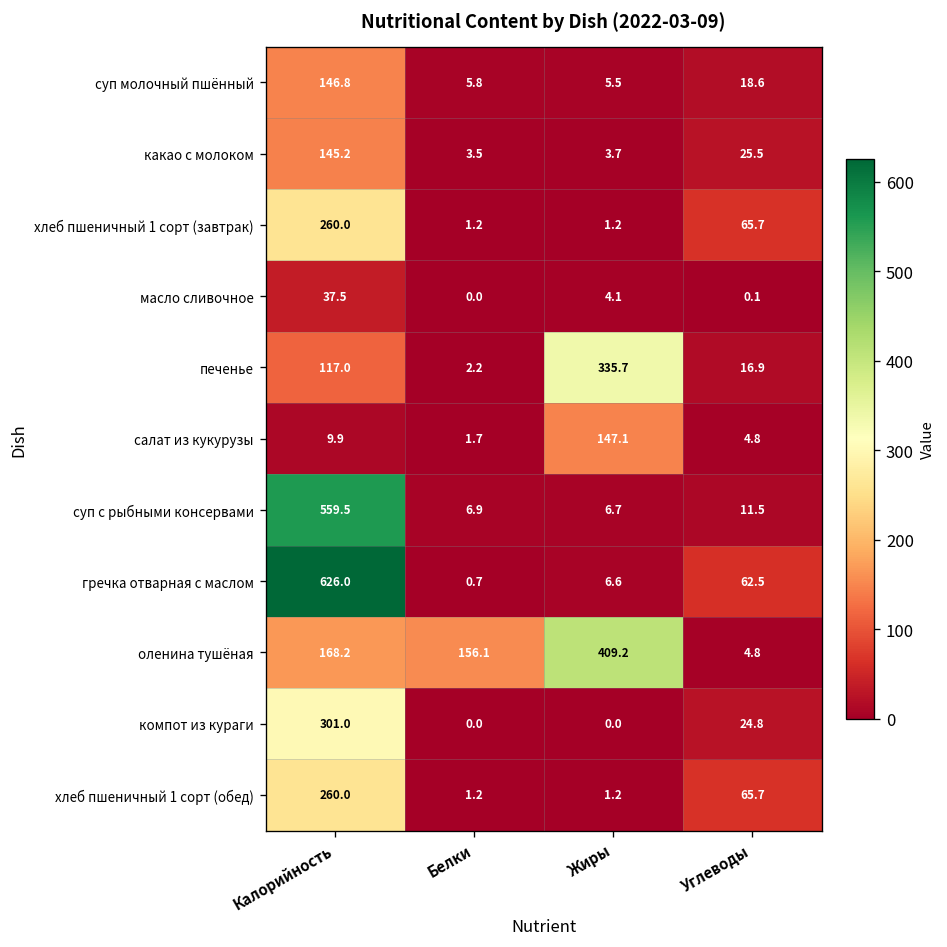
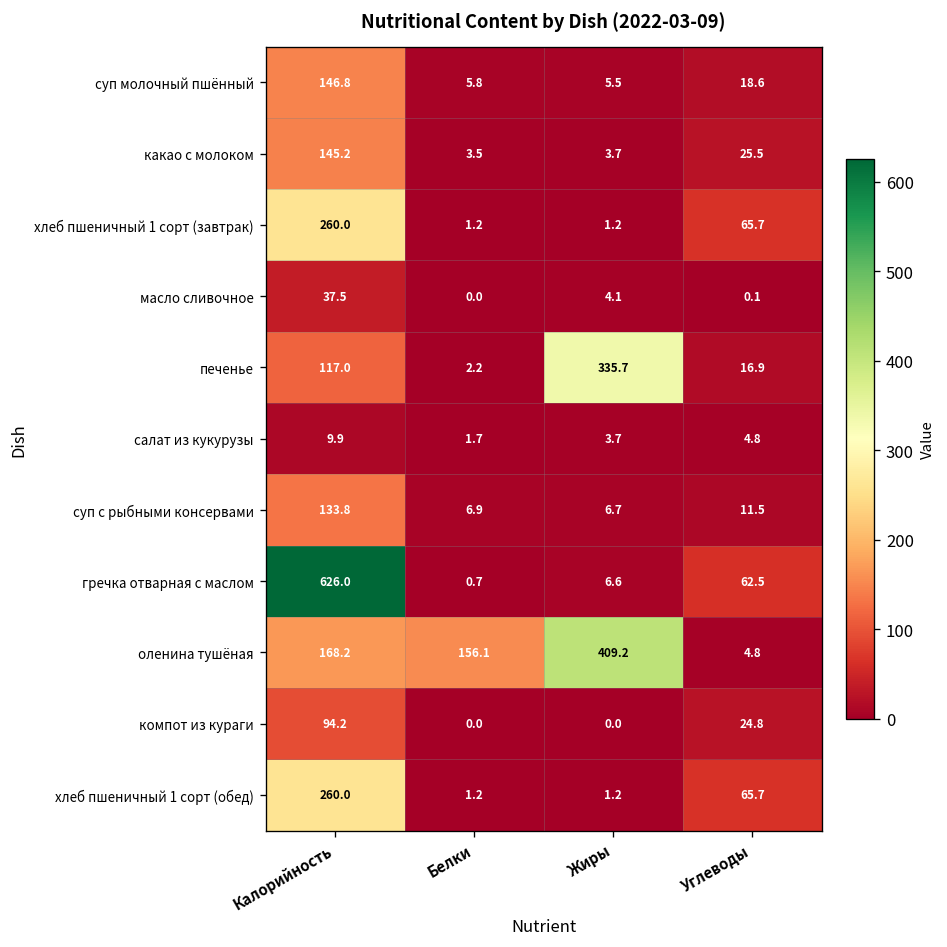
  {
    "суп молочный пшённый": {
      "Калорийность": 146.8,
      "Белки": 5.8,
      "Жиры": 5.5,
      "Углеводы": 18.6
    },
    "какао с молоком": {
      "Калорийность": 145.2,
      "Белки": 3.5,
      "Жиры": 3.7,
      "Углеводы": 25.5
    },
    "хлеб пшеничный 1 сорт (завтрак)": {
      "Калорийность": 260.0,
      "Белки": 1.2,
      "Жиры": 1.2,
      "Углеводы": 65.7
    },
    "масло сливочное": {
      "Калорийность": 37.5,
      "Белки": 0.0,
      "Жиры": 4.1,
      "Углеводы": 0.1
    },
    "печенье": {
      "Калорийность": 117.0,
      "Белки": 2.2,
      "Жиры": 335.7,
      "Углеводы": 16.9
    },
    "салат из кукурузы": {
      "Калорийность": 9.9,
      "Белки": 1.7,
-     "Жиры": 147.1,
+     "Жиры": 3.7,
      "Углеводы": 4.8
    },
    "суп с рыбными консервами": {
-     "Калорийность": 559.5,
+     "Калорийность": 133.8,
      "Белки": 6.9,
      "Жиры": 6.7,
      "Углеводы": 11.5
    },
    "гречка отварная с маслом": {
      "Калорийность": 626.0,
      "Белки": 0.7,
      "Жиры": 6.6,
      "Углеводы": 62.5
    },
    "оленина тушёная": {
      "Калорийность": 168.2,
      "Белки": 156.1,
      "Жиры": 409.2,
      "Углеводы": 4.8
    },
    "компот из кураги": {
-     "Калорийность": 301.0,
+     "Калорийность": 94.2,
      "Белки": 0.0,
      "Жиры": 0.0,
      "Углеводы": 24.8
    },
    "хлеб пшеничный 1 сорт (обед)": {
      "Калорийность": 260.0,
      "Белки": 1.2,
      "Жиры": 1.2,
      "Углеводы": 65.7
    }
  }
